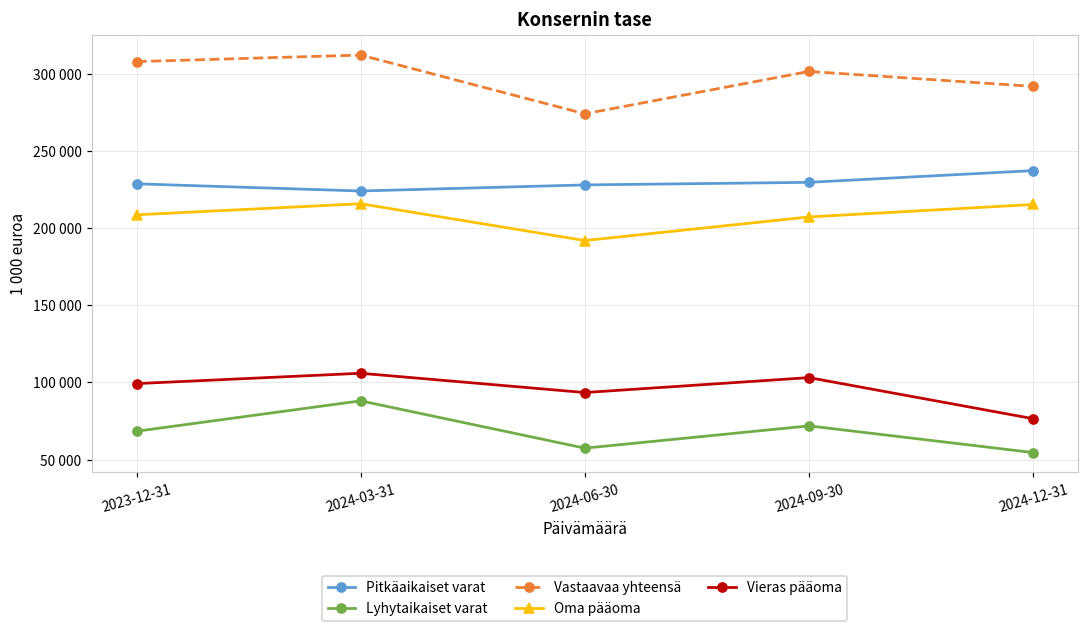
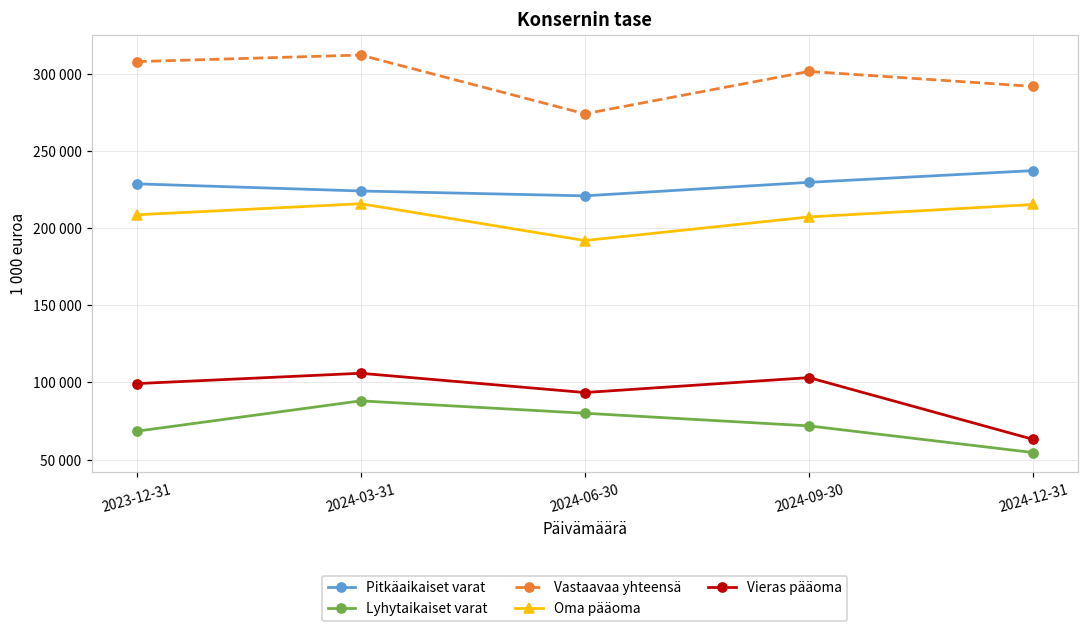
  {
    "Pitkäaikaiset varat": {
      "2023-12-31": 229000,
      "2024-03-31": 224000,
-     "2024-06-30": 228000,
+     "2024-06-30": 221000,
      "2024-09-30": 230000,
      "2024-12-31": 237000
    },
    "Lyhytaikaiset varat": {
      "2023-12-31": 68000,
      "2024-03-31": 88000,
-     "2024-06-30": 57000,
+     "2024-06-30": 80000,
      "2024-09-30": 72000,
      "2024-12-31": 55000
    },
    "Vastaavaa yhteensä": {
      "2023-12-31": 308000,
      "2024-03-31": 312000,
      "2024-06-30": 274000,
      "2024-09-30": 302000,
      "2024-12-31": 292000
    },
    "Oma pääoma": {
      "2023-12-31": 209000,
      "2024-03-31": 216000,
      "2024-06-30": 192000,
      "2024-09-30": 207000,
      "2024-12-31": 215000
    },
    "Vieras pääoma": {
      "2023-12-31": 99000,
      "2024-03-31": 106000,
      "2024-06-30": 93000,
      "2024-09-30": 103000,
-     "2024-12-31": 77000
+     "2024-12-31": 63000
    }
  }
